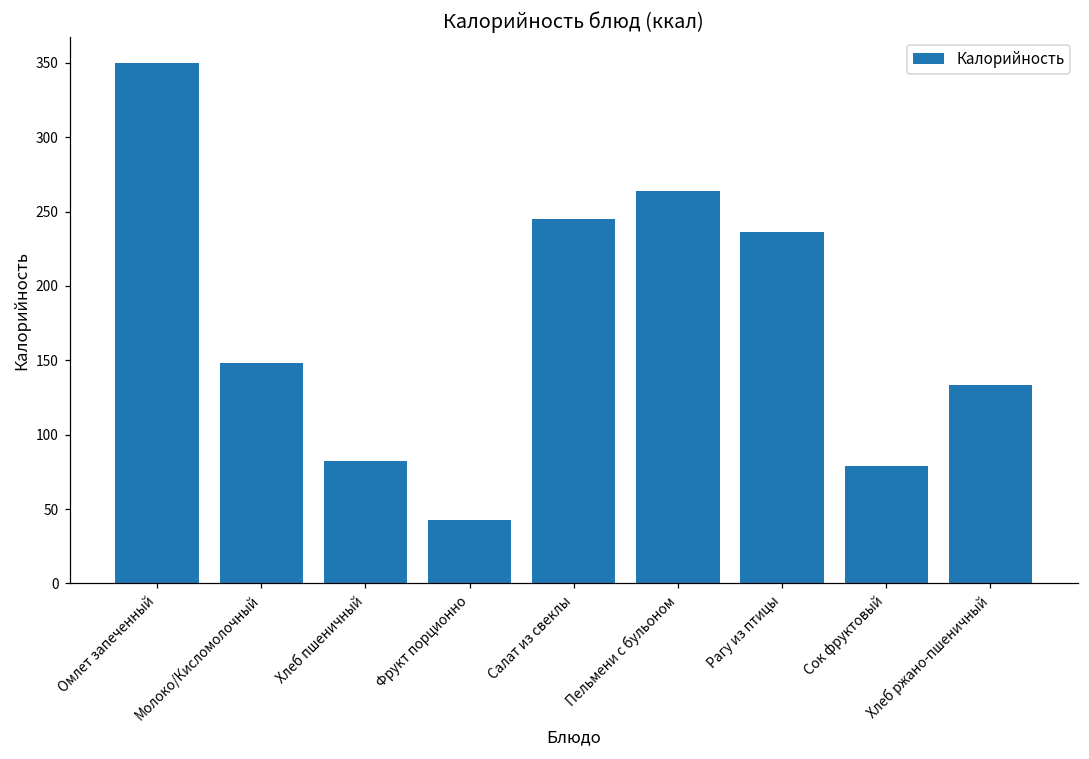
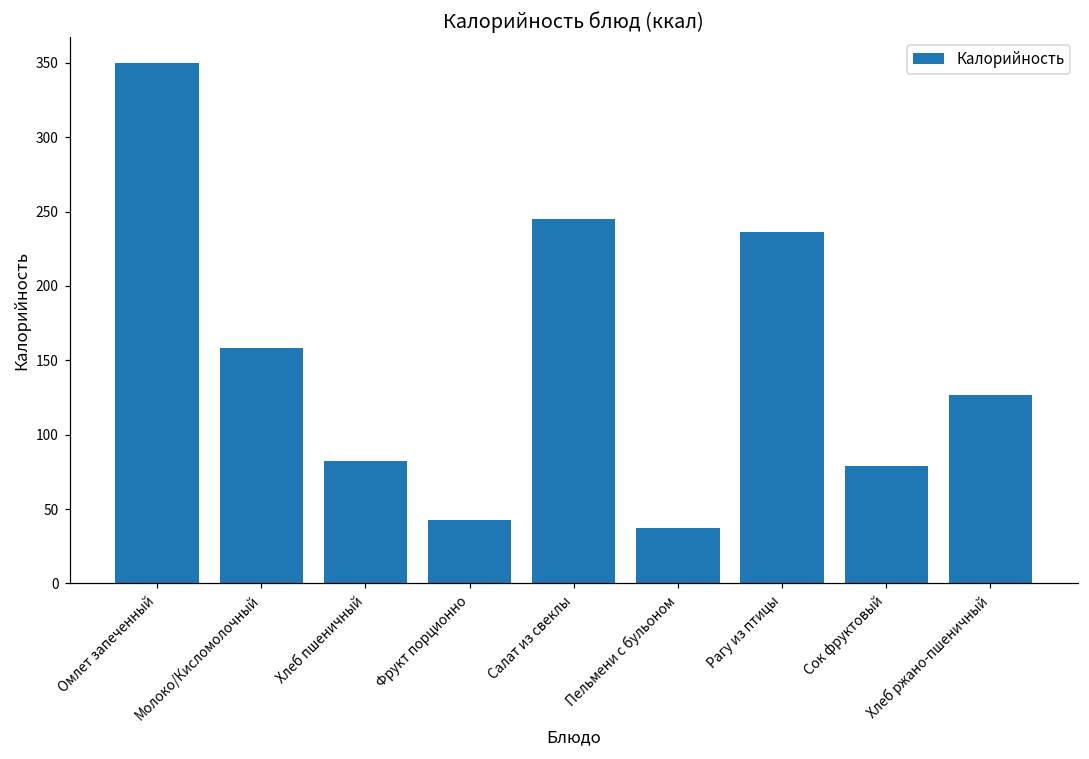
  {
    "Омлет запеченный": 350,
-   "Молоко/Кисломолочный": 148,
+   "Молоко/Кисломолочный": 158,
    "Хлеб пшеничный": 83,
    "Фрукт порционно": 43,
    "Салат из свеклы": 245,
-   "Пельмени с бульоном": 264,
+   "Пельмени с бульоном": 37,
    "Рагу из птицы": 236,
    "Сок фруктовый": 79,
-   "Хлеб ржано-пшеничный": 134
+   "Хлеб ржано-пшеничный": 127
  }
